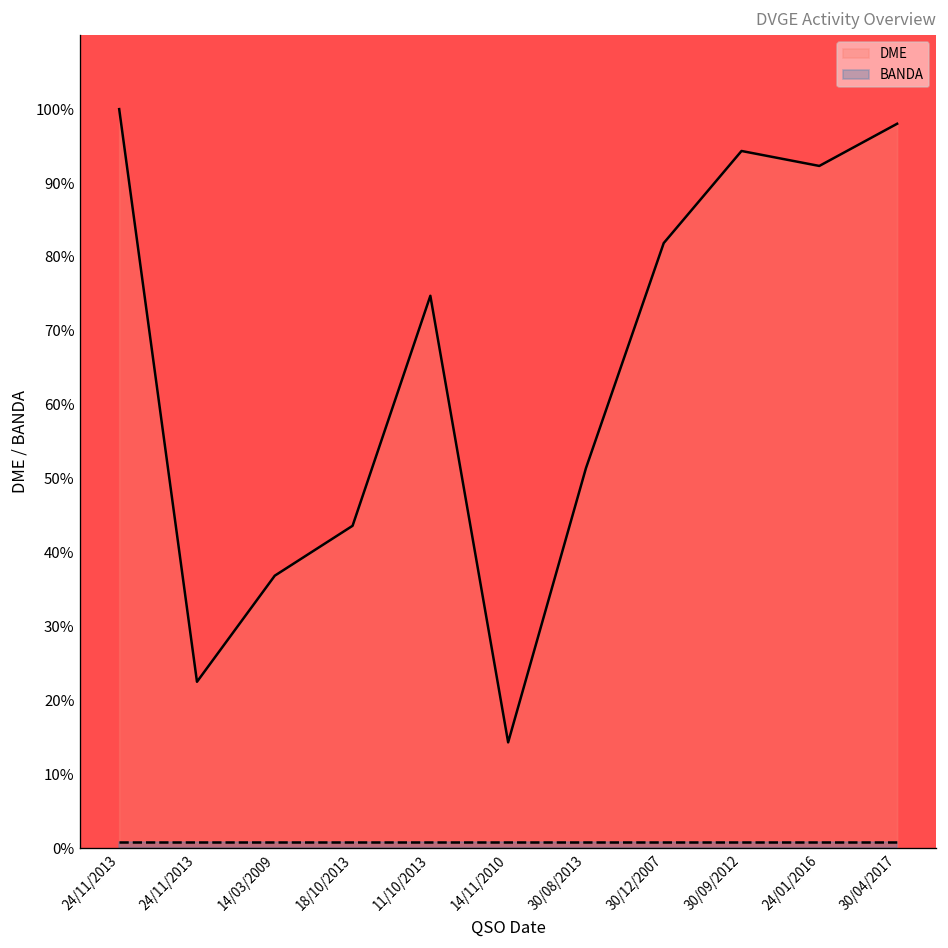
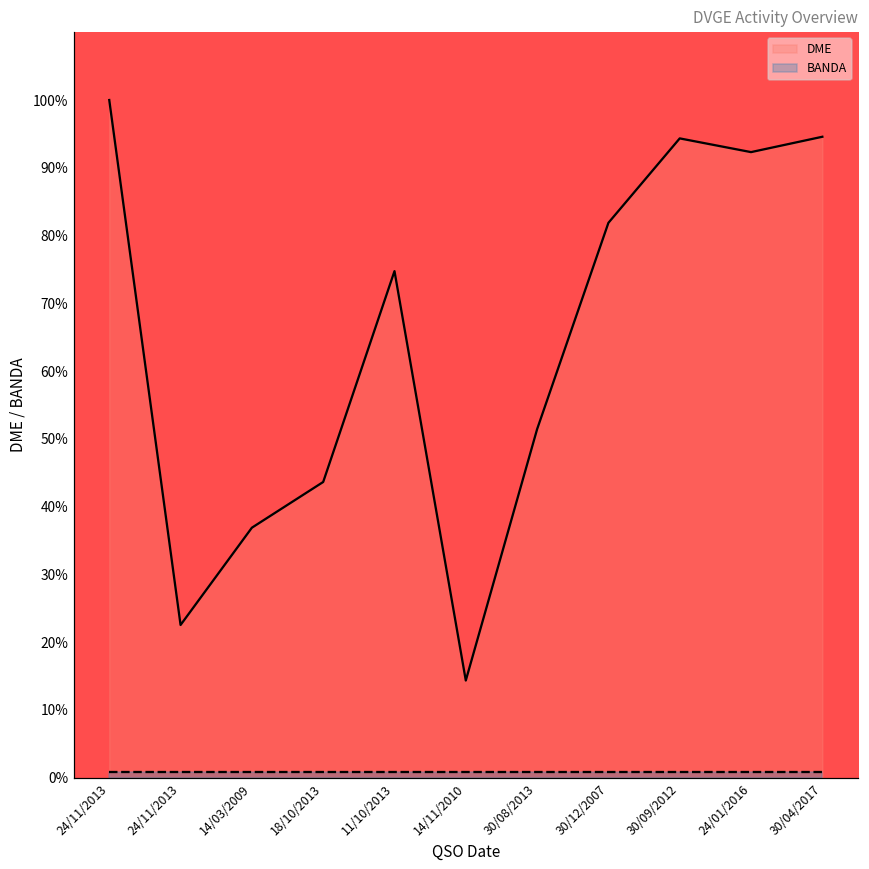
  {
    "DME": {
      "14/03/2009": "37%",
      "18/10/2013": "44%",
      "11/10/2013": "75%",
      "14/11/2010": "14%",
      "30/08/2013": "51%",
      "30/12/2007": "82%",
      "30/09/2012": "94%",
      "24/01/2016": "92%",
-     "30/04/2017": "98%"
+     "30/04/2017": "95%"
    },
    "BANDA": {
      "14/03/2009": "1%",
      "18/10/2013": "1%",
      "11/10/2013": "1%",
      "14/11/2010": "1%",
      "30/08/2013": "1%",
      "30/12/2007": "1%",
      "30/09/2012": "1%",
      "24/01/2016": "1%",
      "30/04/2017": "1%"
    }
  }
